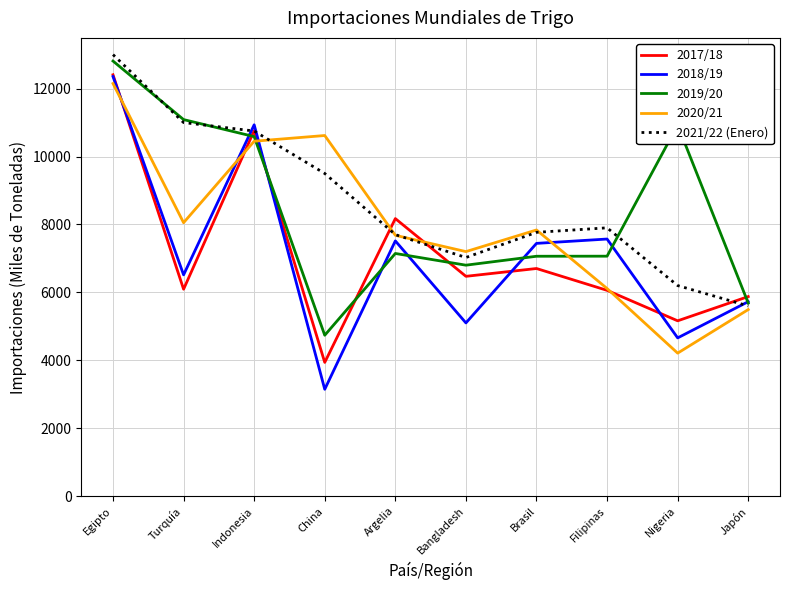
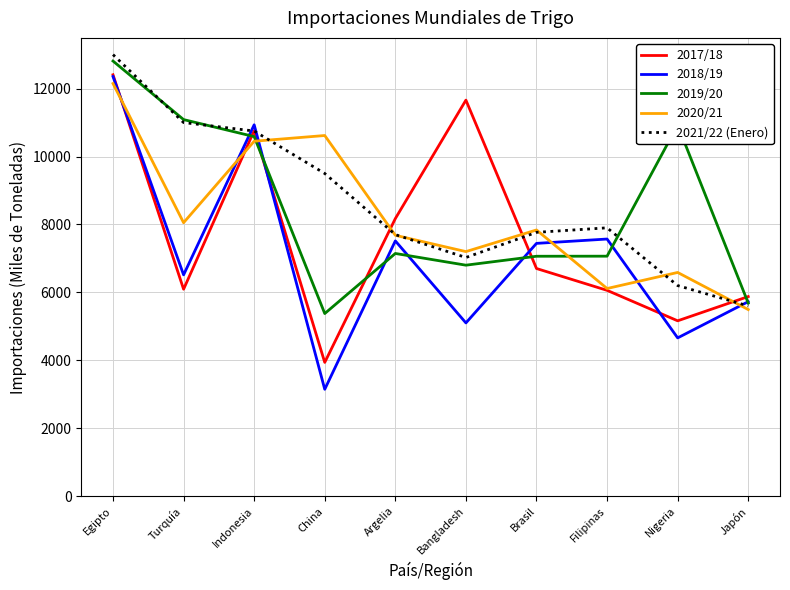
  {
    "2017/18": {
      "Turquía": 6100,
      "China": 3900,
      "Argelia": 8200,
-     "Bangladesh": 6500,
+     "Bangladesh": 11700,
      "Brasil": 6700,
      "Nigeria": 5200,
      "Japón": 5900
    },
    "2018/19": {
      "Turquía": 6500,
      "Indonesia": 10900,
      "China": 3100,
      "Argelia": 7500,
      "Bangladesh": 5100,
      "Brasil": 7400,
      "Filipinas": 7600,
      "Nigeria": 4700
    },
    "2019/20": {
      "Egipto": 12800,
      "Turquía": 11100,
      "Indonesia": 10600,
-     "China": 4700,
+     "China": 5400,
      "Argelia": 7100,
      "Bangladesh": 6800,
      "Brasil": 7100,
      "Filipinas": 7100
    },
    "2020/21": {
      "Egipto": 12100,
      "Turquía": 8100,
      "Indonesia": 10500,
      "China": 10600,
      "Bangladesh": 7200,
-     "Nigeria": 4200,
+     "Nigeria": 6600,
      "Japón": 5500
    },
    "2021/22 (Enero)": {
      "Egipto": 13000,
      "Turquía": 11000,
      "China": 9500,
      "Bangladesh": 7000,
      "Filipinas": 7900,
      "Nigeria": 6200,
      "Japón": 5600
    }
  }
